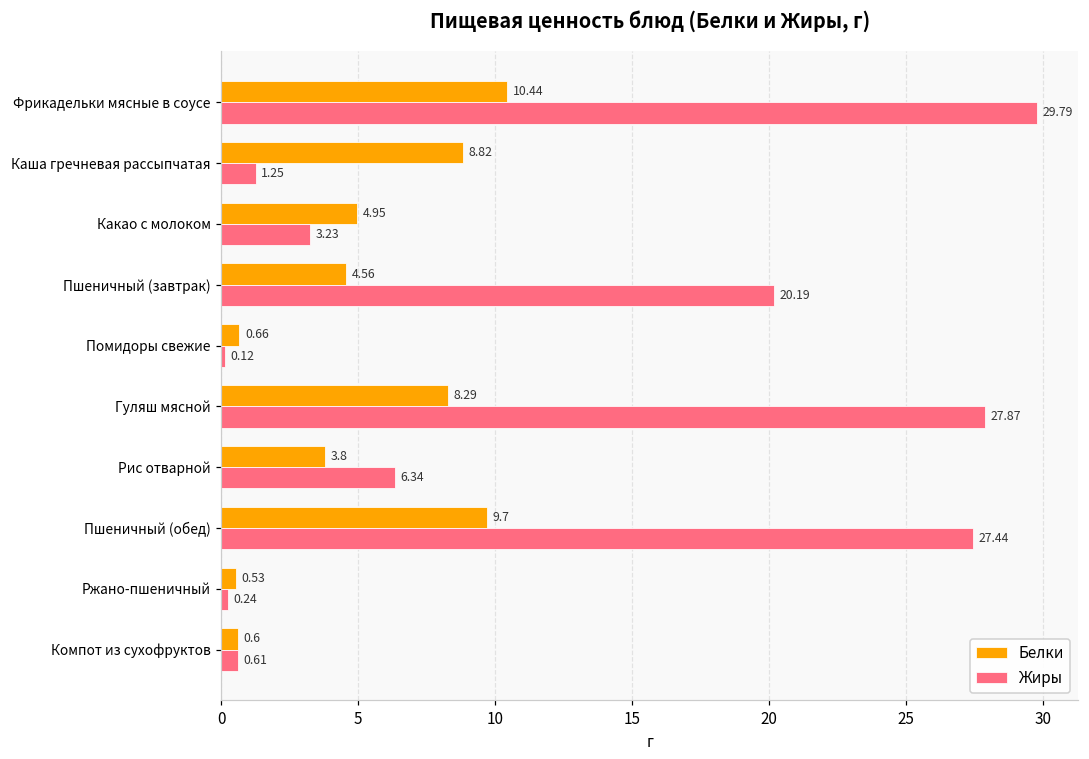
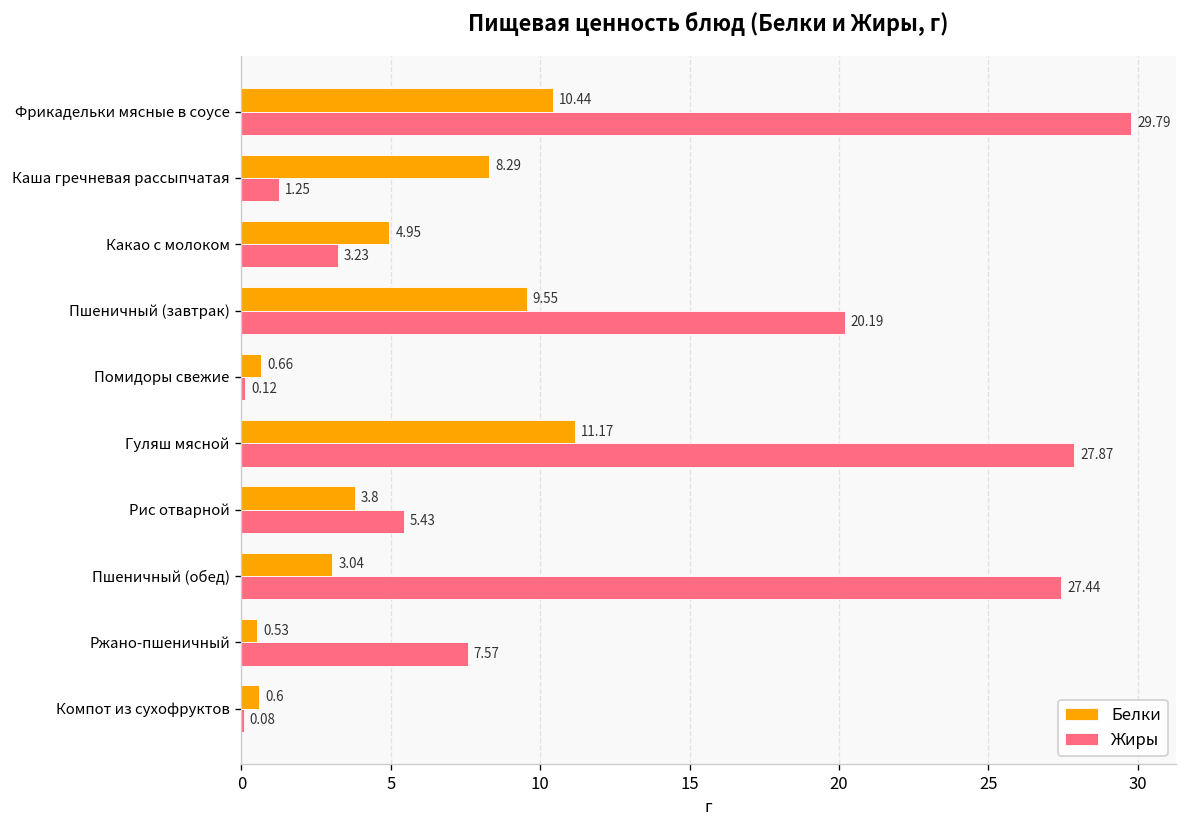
  {
    "Белки": {
      "Фрикадельки мясные в соусе": 10.44,
-     "Каша гречневая рассыпчатая": 8.82,
+     "Каша гречневая рассыпчатая": 8.29,
      "Какао с молоком": 4.95,
-     "Пшеничный (завтрак)": 4.56,
+     "Пшеничный (завтрак)": 9.55,
      "Помидоры свежие": 0.66,
-     "Гуляш мясной": 8.29,
+     "Гуляш мясной": 11.17,
      "Рис отварной": 3.8,
-     "Пшеничный (обед)": 9.7,
+     "Пшеничный (обед)": 3.04,
      "Ржано-пшеничный": 0.53,
      "Компот из сухофруктов": 0.6
    },
    "Жиры": {
      "Фрикадельки мясные в соусе": 29.79,
      "Каша гречневая рассыпчатая": 1.25,
      "Какао с молоком": 3.23,
      "Пшеничный (завтрак)": 20.19,
      "Помидоры свежие": 0.12,
      "Гуляш мясной": 27.87,
-     "Рис отварной": 6.34,
+     "Рис отварной": 5.43,
      "Пшеничный (обед)": 27.44,
-     "Ржано-пшеничный": 0.24,
-     "Компот из сухофруктов": 0.61
+     "Ржано-пшеничный": 7.57,
+     "Компот из сухофруктов": 0.08
    }
  }
